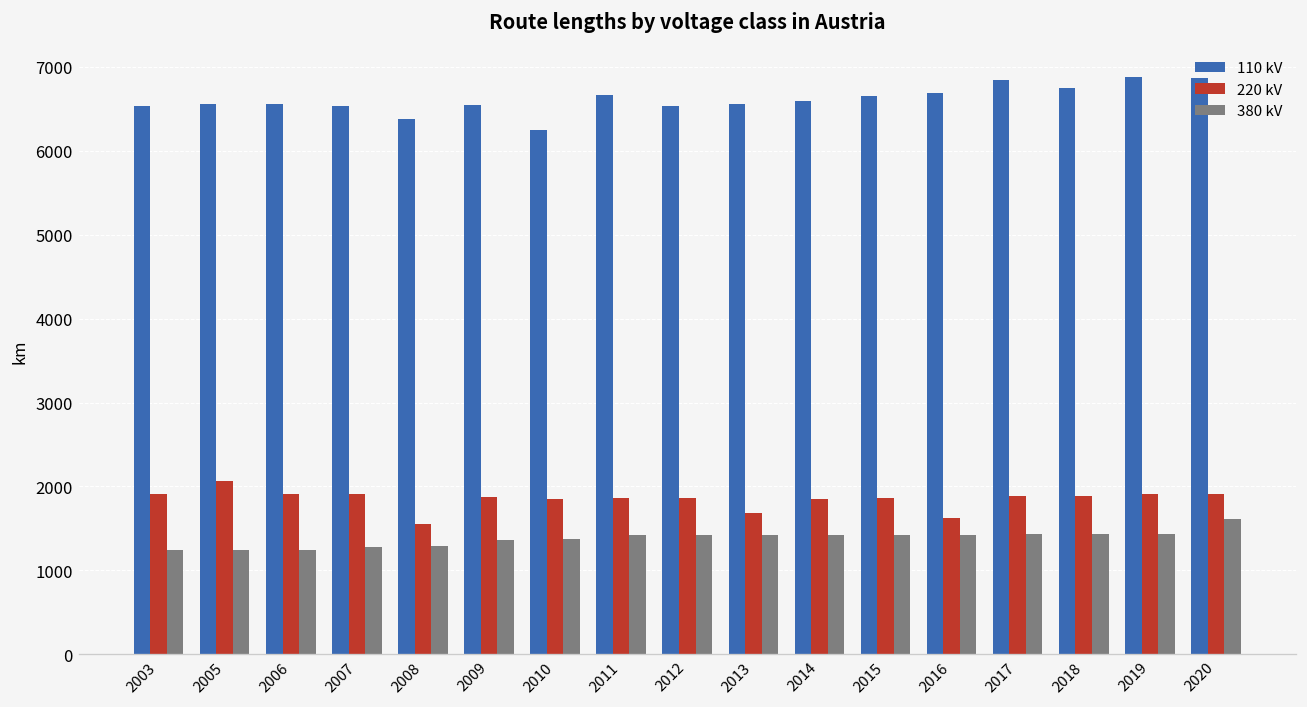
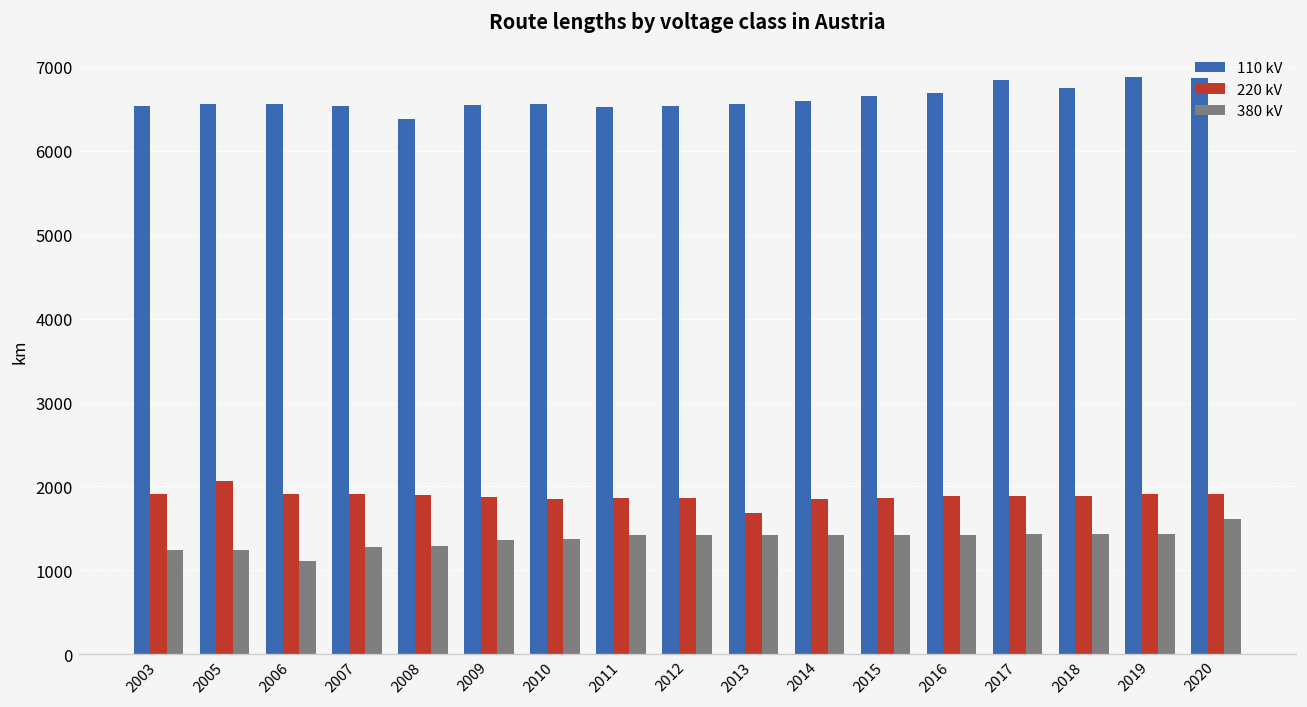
  {
    "110 kV": {
      "2003": 6500,
      "2005": 6600,
      "2006": 6600,
      "2007": 6500,
      "2008": 6400,
      "2009": 6500,
-     "2010": 6200,
-     "2011": 6700,
+     "2010": 6600,
+     "2011": 6500,
      "2012": 6500,
      "2013": 6600,
      "2014": 6600,
      "2015": 6600,
      "2016": 6700,
      "2017": 6800,
      "2018": 6800,
      "2019": 6900,
      "2020": 6900
    },
    "220 kV": {
      "2003": 1900,
      "2005": 2100,
      "2006": 1900,
      "2007": 1900,
-     "2008": 1600,
+     "2008": 1900,
      "2009": 1900,
      "2010": 1900,
      "2011": 1900,
      "2012": 1900,
      "2013": 1700,
      "2014": 1900,
      "2015": 1900,
-     "2016": 1600,
+     "2016": 1900,
      "2017": 1900,
      "2018": 1900,
      "2019": 1900,
      "2020": 1900
    },
    "380 kV": {
      "2003": 1200,
      "2005": 1200,
-     "2006": 1200,
+     "2006": 1100,
      "2007": 1300,
      "2008": 1300,
      "2009": 1400,
      "2010": 1400,
      "2011": 1400,
      "2012": 1400,
      "2013": 1400,
      "2014": 1400,
      "2015": 1400,
      "2016": 1400,
      "2017": 1400,
      "2018": 1400,
      "2019": 1400,
      "2020": 1600
    }
  }
